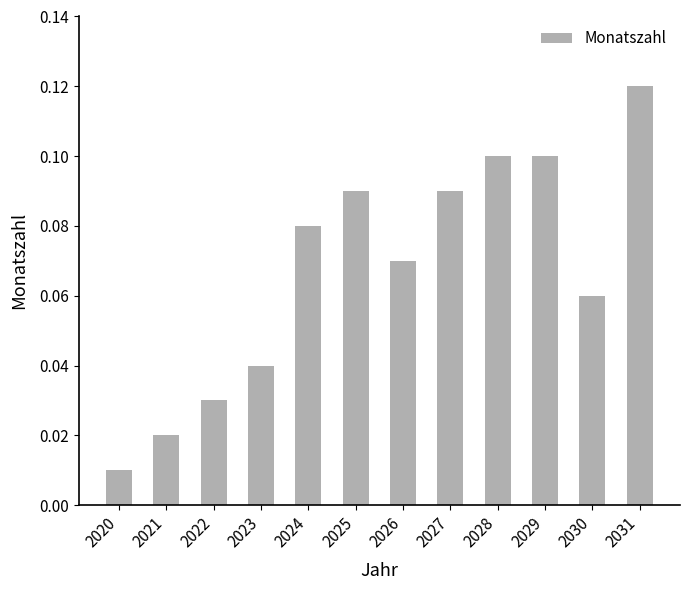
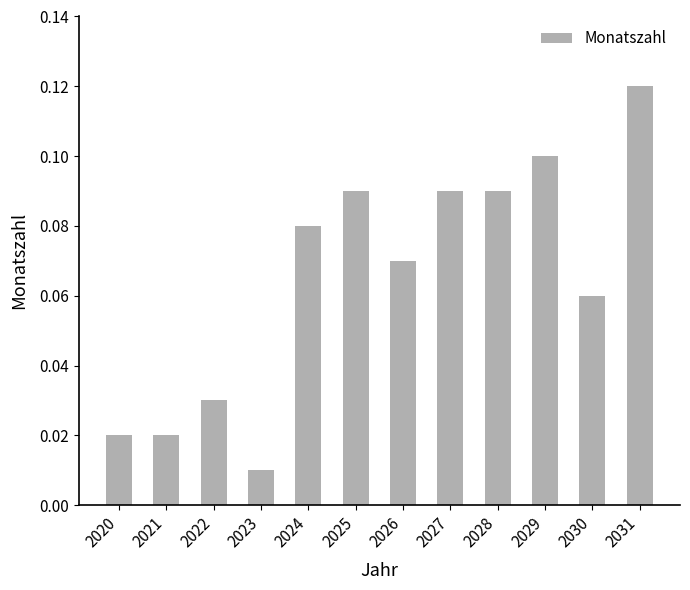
  {
-   "2020": 0.01,
+   "2020": 0.02,
    "2021": 0.02,
    "2022": 0.03,
-   "2023": 0.04,
+   "2023": 0.01,
    "2024": 0.08,
    "2025": 0.09,
    "2026": 0.07,
    "2027": 0.09,
-   "2028": 0.10,
+   "2028": 0.09,
    "2029": 0.10,
    "2030": 0.06,
    "2031": 0.12
  }
